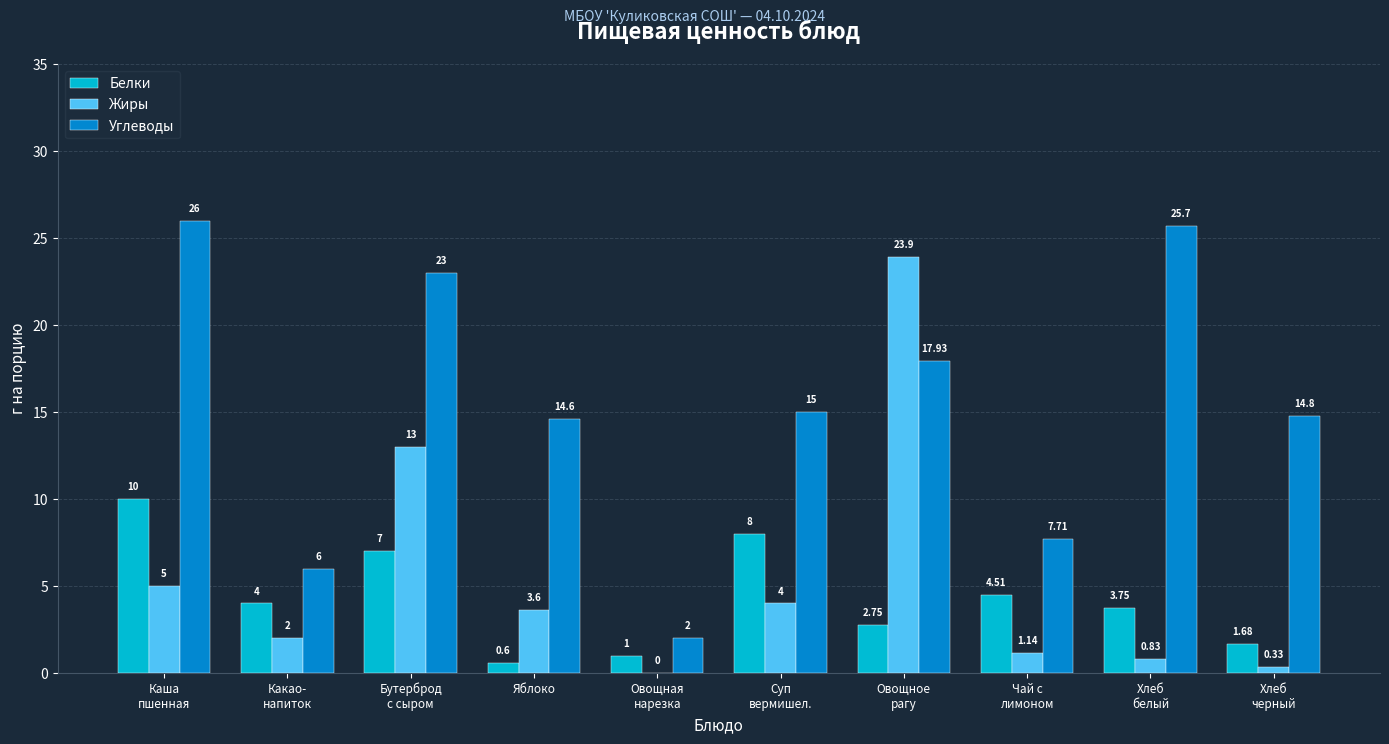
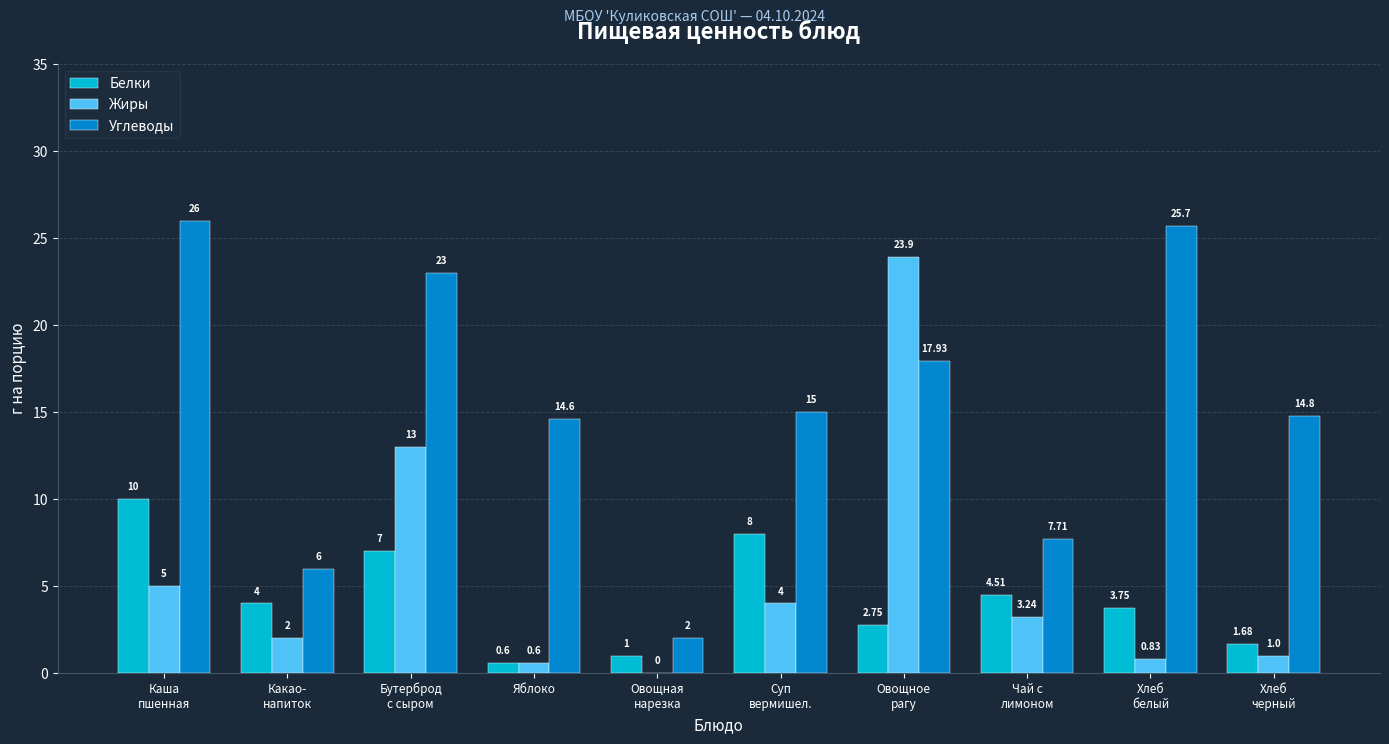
  {
    "Жиры": {
      "Каша пшенная": 5,
      "Какао- напиток": 2,
      "Бутерброд с сыром": 13,
-     "Яблоко": 3.6,
+     "Яблоко": 0.6,
      "Овощная нарезка": 0,
      "Суп вермишел.": 4,
      "Овощное рагу": 23.9,
-     "Чай с лимоном": 1.14,
+     "Чай с лимоном": 3.24,
      "Хлеб белый": 0.83,
-     "Хлеб черный": 0.33
+     "Хлеб черный": 1.0
    }
  }
